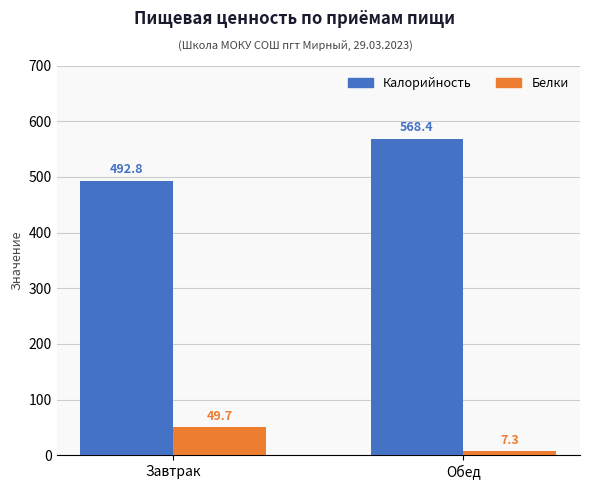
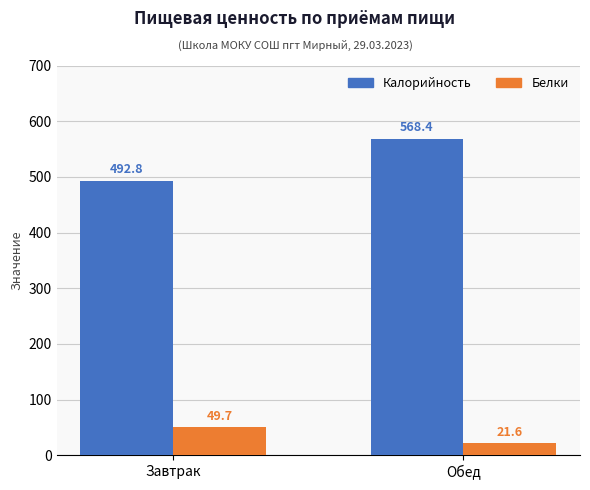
  {
    "Калорийность": {
      "Завтрак": 492.8,
      "Обед": 568.4
    },
    "Белки": {
      "Завтрак": 49.7,
-     "Обед": 7.3
+     "Обед": 21.6
    }
  }
